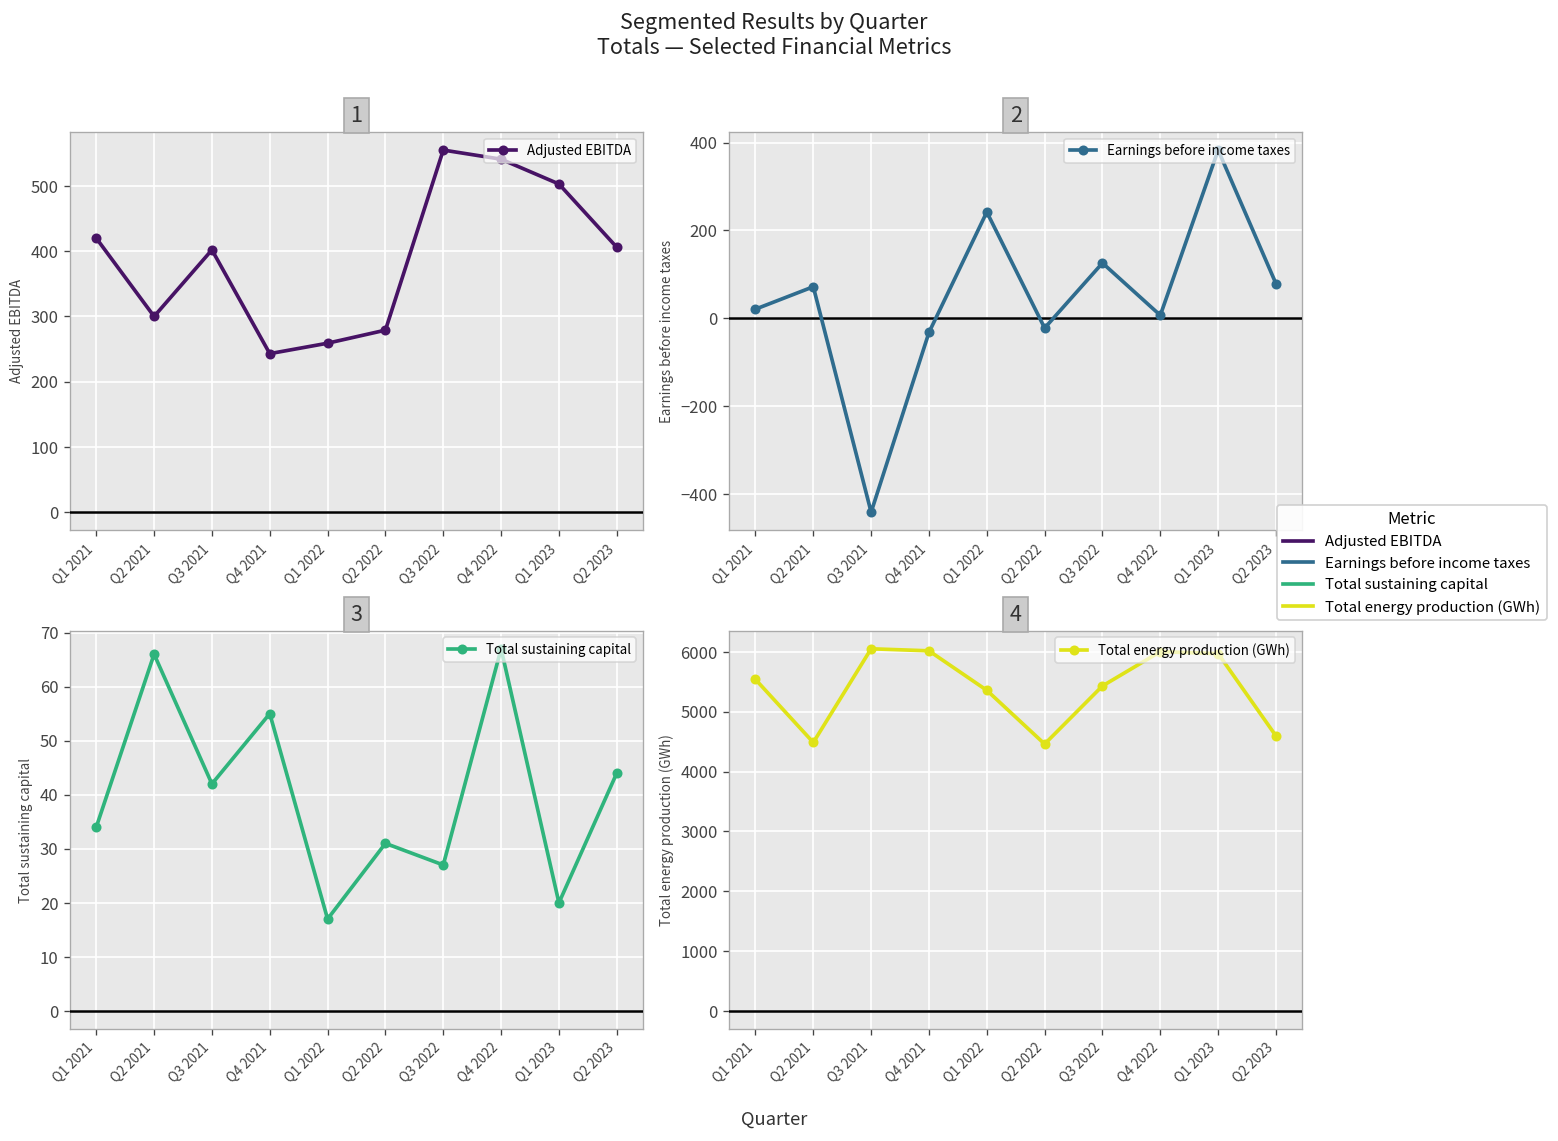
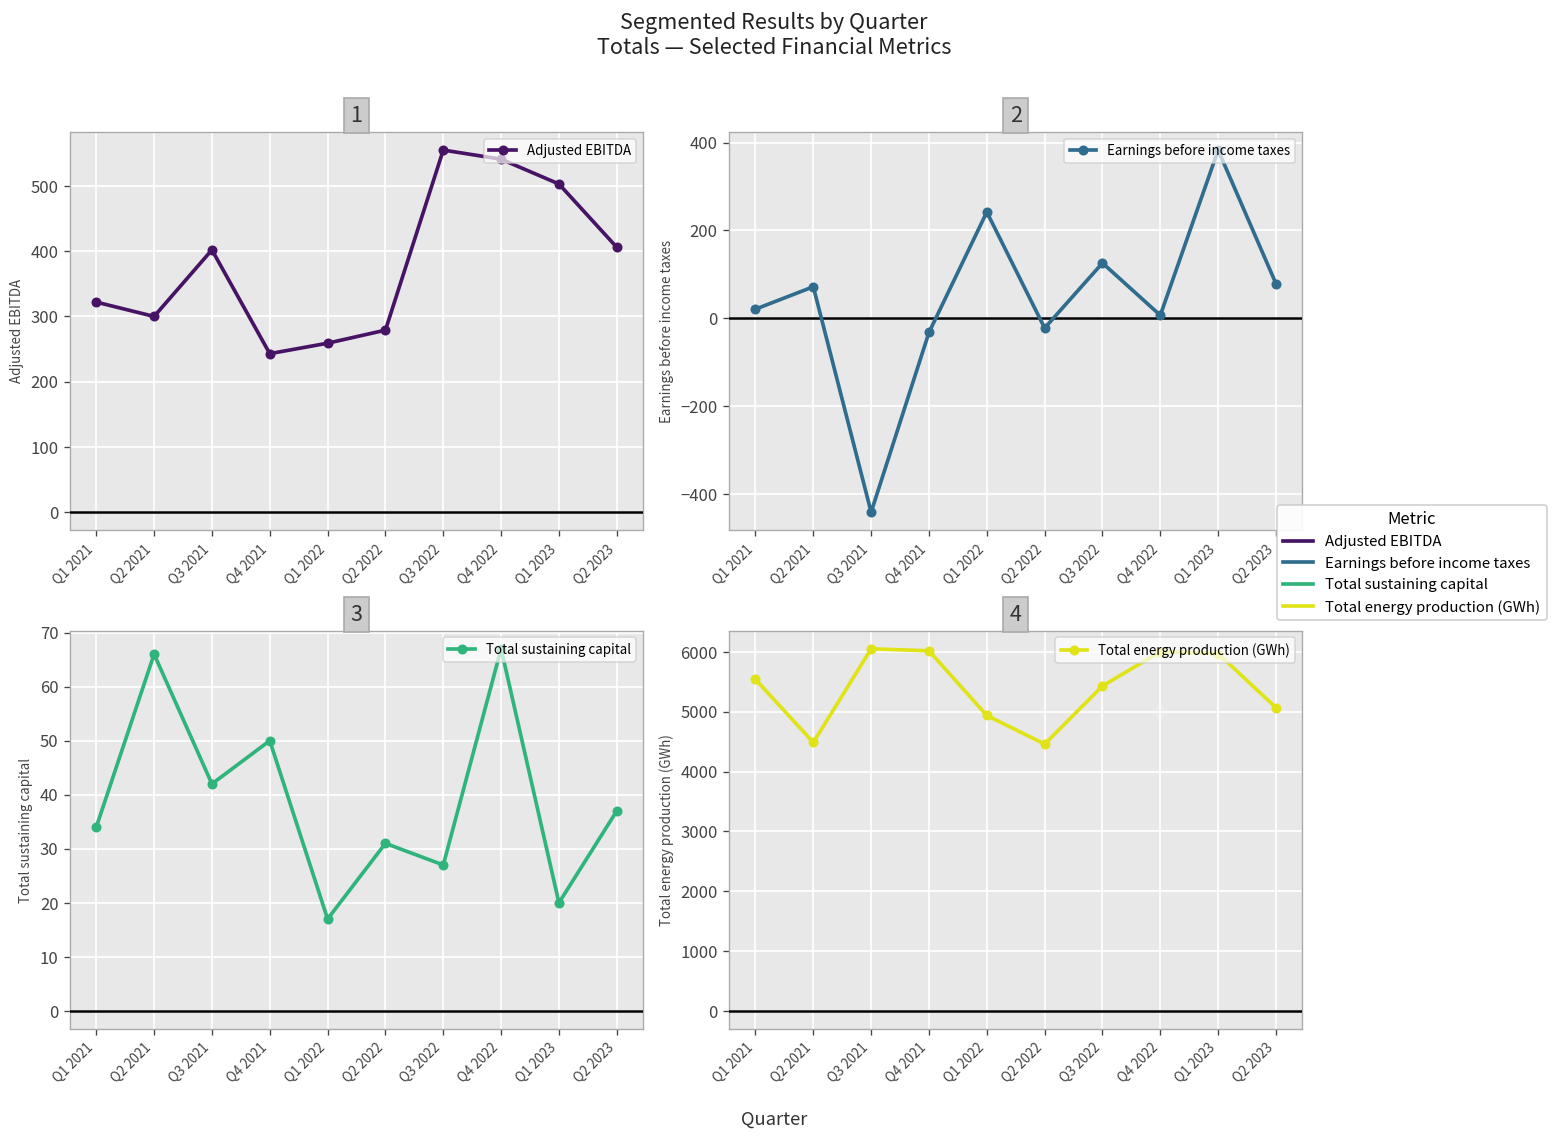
  {
    "1": {
-     "Q1 2021": 420,
+     "Q1 2021": 320,
      "Q2 2021": 300,
      "Q3 2021": 400,
      "Q4 2021": 240,
      "Q1 2022": 260,
      "Q2 2022": 280,
      "Q3 2022": 560,
      "Q1 2023": 500,
      "Q2 2023": 410
    },
    "2": {
      "Q1 2021": 20,
      "Q2 2021": 70,
      "Q3 2021": -440,
      "Q4 2021": -30,
      "Q1 2022": 240,
      "Q2 2022": -20,
      "Q3 2022": 130,
      "Q4 2022": 10,
      "Q2 2023": 80
    },
    "3": {
      "Q1 2021": 34,
      "Q2 2021": 66,
      "Q3 2021": 42,
-     "Q4 2021": 55,
+     "Q4 2021": 50,
      "Q1 2022": 17,
      "Q2 2022": 31,
      "Q3 2022": 27,
      "Q1 2023": 20,
-     "Q2 2023": 44
+     "Q2 2023": 37
    },
    "4": {
      "Q1 2021": 5500,
      "Q2 2021": 4500,
      "Q3 2021": 6100,
      "Q4 2021": 6000,
-     "Q1 2022": 5400,
+     "Q1 2022": 4900,
      "Q2 2022": 4500,
      "Q3 2022": 5400,
-     "Q2 2023": 4600
+     "Q2 2023": 5100
    }
  }
